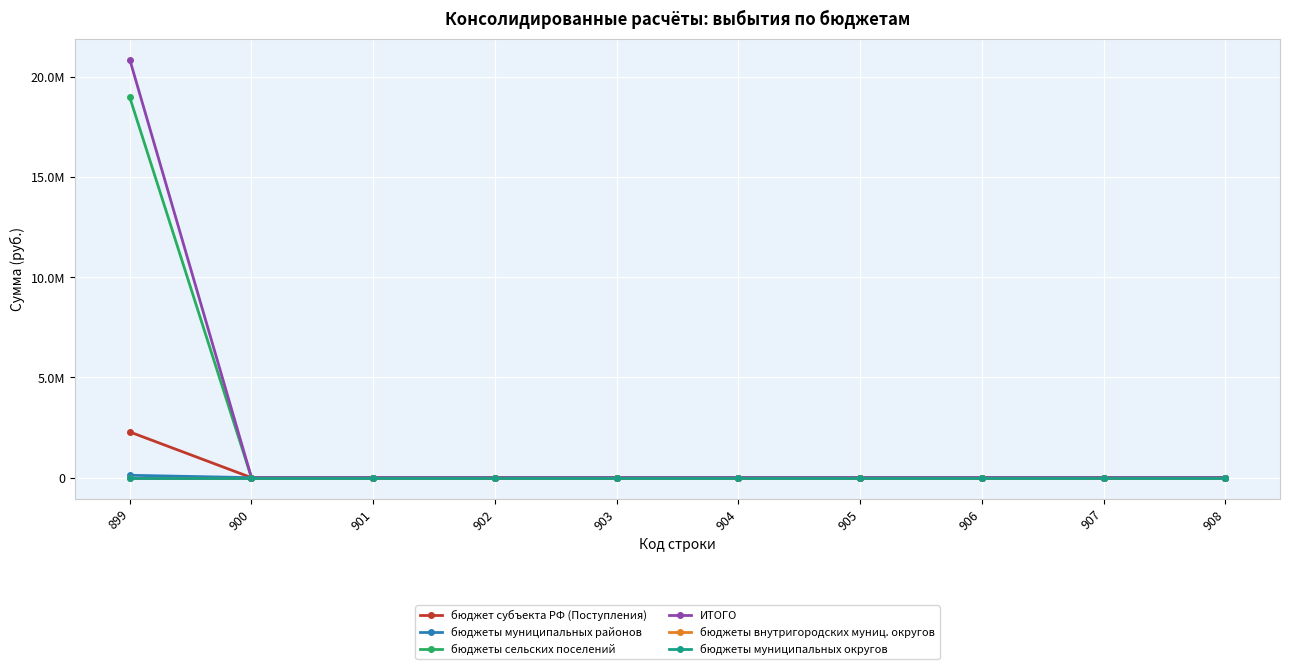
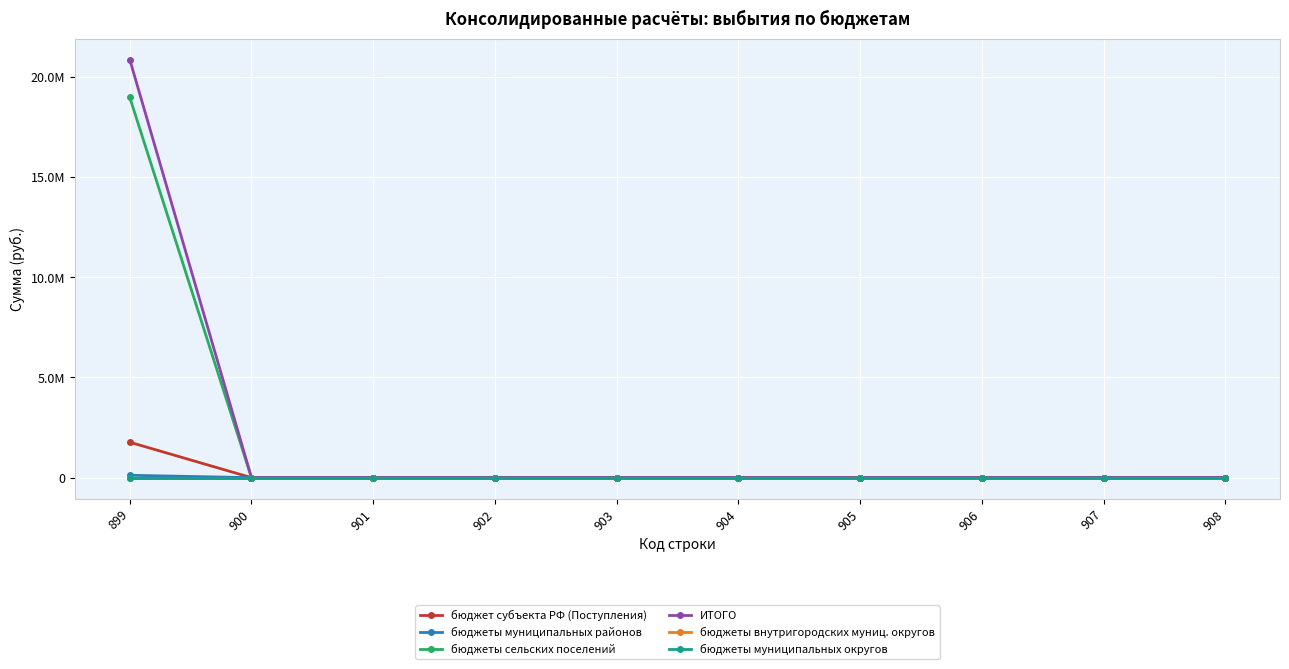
  {
    "бюджет субъекта РФ (Поступления)": {
-     "899": 2300000
+     "899": 1800000
    },
    "ИТОГО": {
      "899": 20900000
    }
  }
